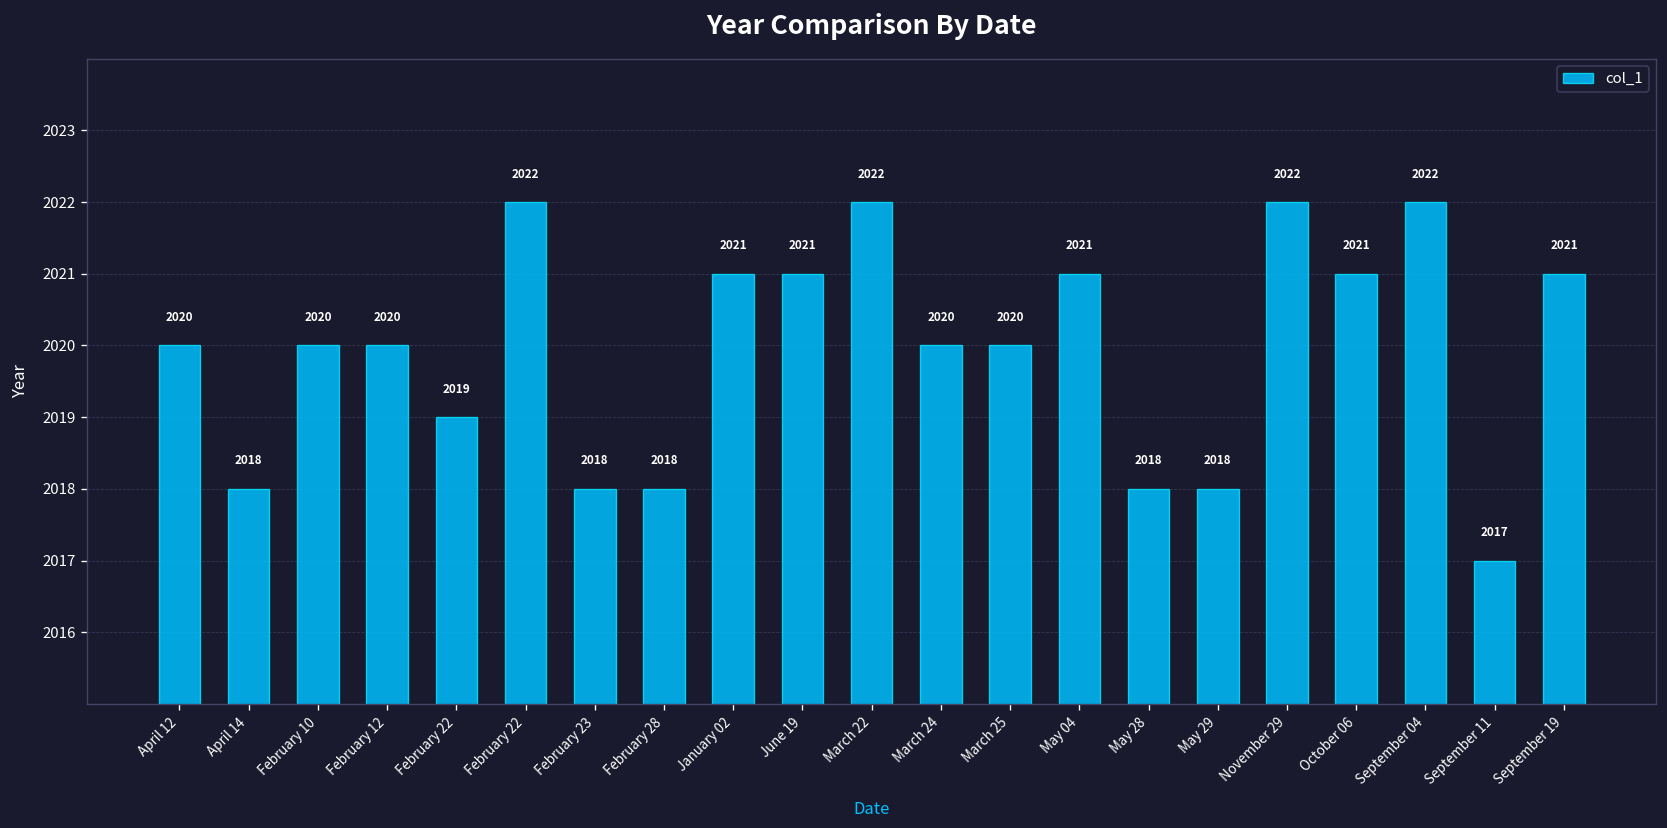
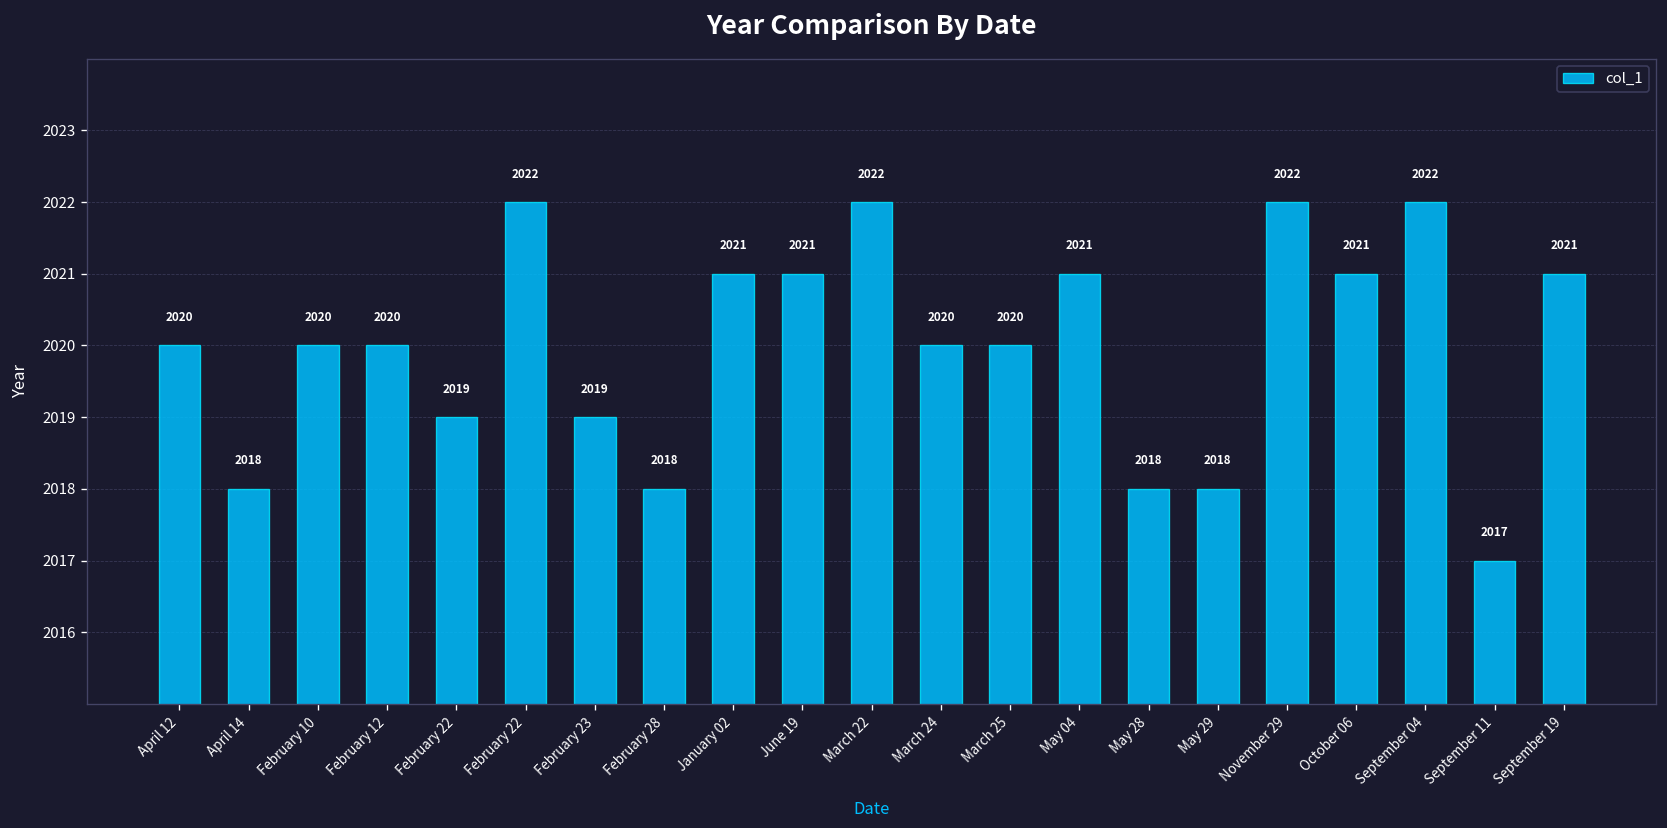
  {
    "April 12": 2020,
    "April 14": 2018,
    "February 10": 2020,
    "February 12": 2020,
-   "February 23": 2018,
+   "February 23": 2019,
    "February 28": 2018,
    "January 02": 2021,
    "June 19": 2021,
    "March 22": 2022,
    "March 24": 2020,
    "March 25": 2020,
    "May 04": 2021,
    "May 28": 2018,
    "May 29": 2018,
    "November 29": 2022,
    "October 06": 2021,
    "September 04": 2022,
    "September 11": 2017,
    "September 19": 2021
  }
